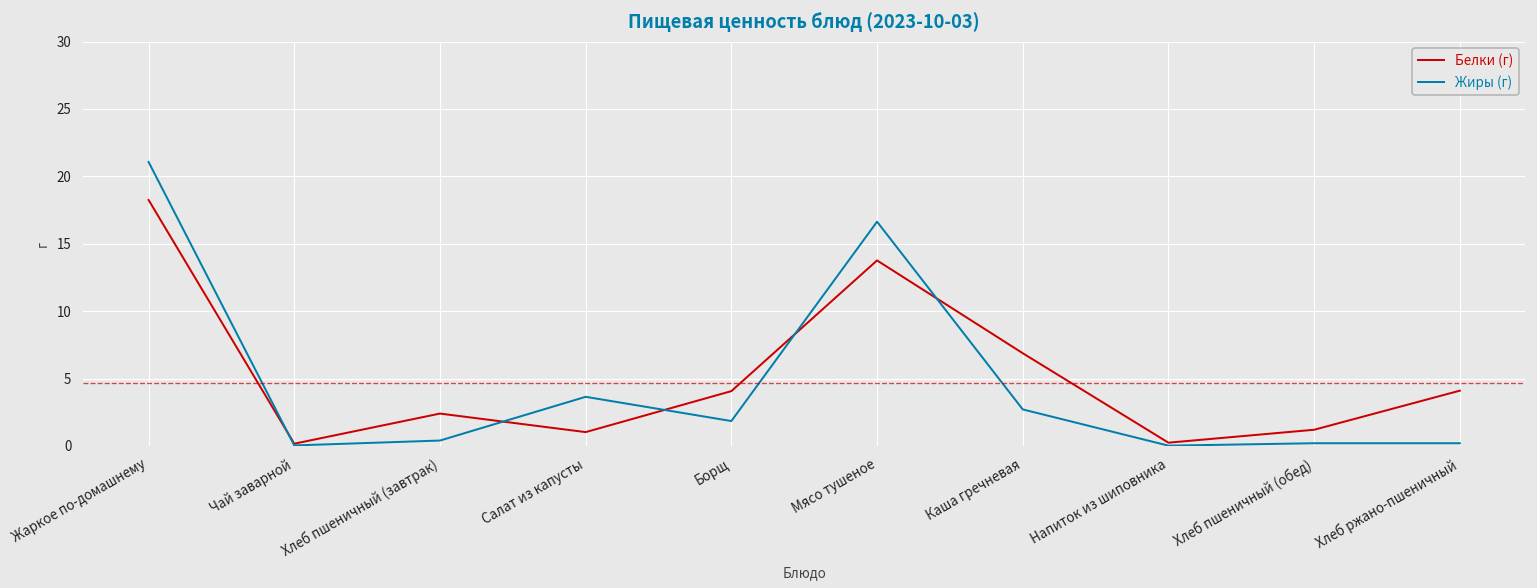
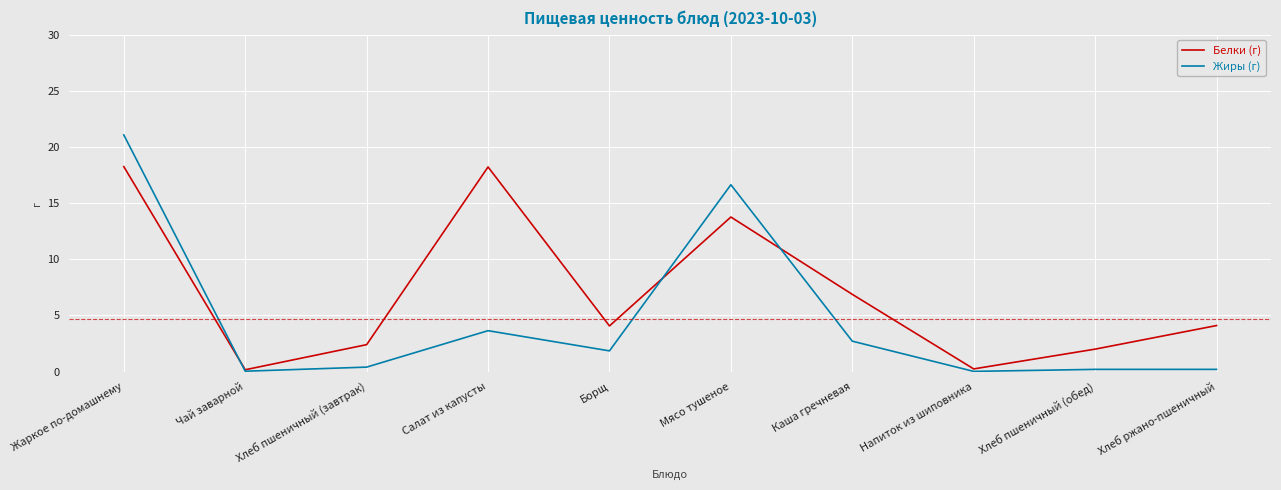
  {
    "Белки (г)": {
      "Жаркое по-домашнему": 18.2,
      "Хлеб пшеничный (завтрак)": 2.4,
-     "Салат из капусты": 1.0,
+     "Салат из капусты": 18.2,
      "Борщ": 4.1,
      "Мясо тушеное": 13.8,
      "Каша гречневая": 6.9,
-     "Хлеб пшеничный (обед)": 1.2,
+     "Хлеб пшеничный (обед)": 2.0,
      "Хлеб ржано-пшеничный": 4.1
    },
    "Жиры (г)": {
      "Жаркое по-домашнему": 21.1,
      "Хлеб пшеничный (завтрак)": 0.4,
      "Салат из капусты": 3.6,
      "Борщ": 1.8,
      "Мясо тушеное": 16.6,
      "Каша гречневая": 2.7,
      "Хлеб пшеничный (обед)": 0.2,
      "Хлеб ржано-пшеничный": 0.2
    }
  }
